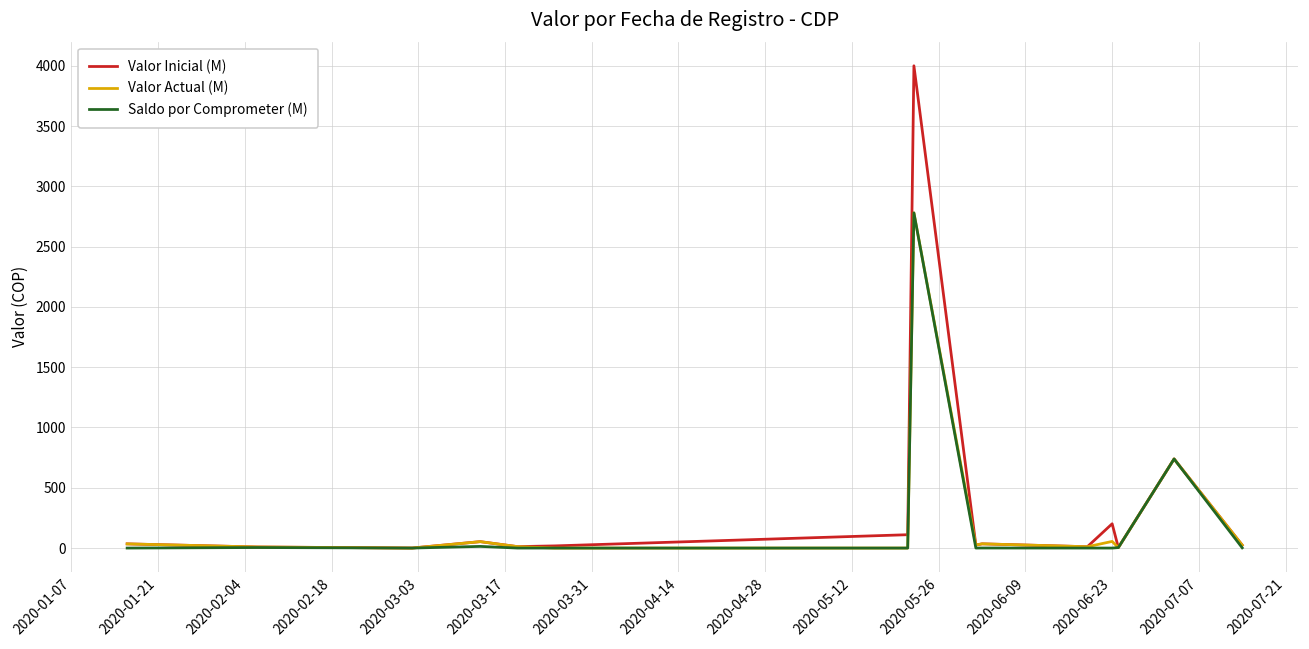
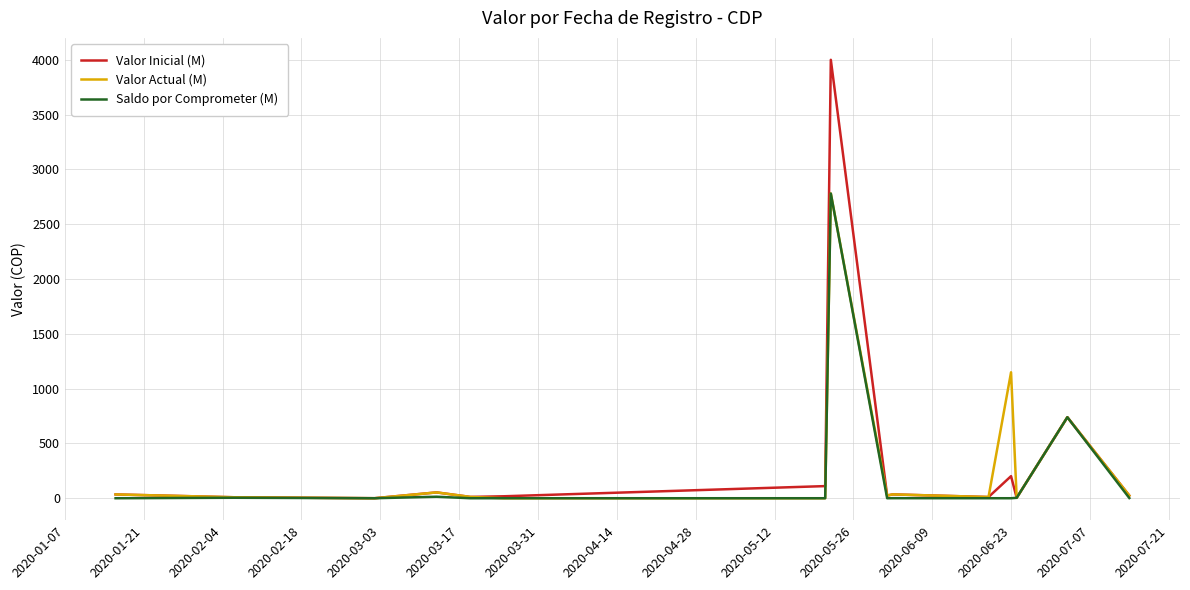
  {
    "Valor Inicial (M)": {
      "2020-06-23": 200
    },
    "Valor Actual (M)": {
-     "2020-06-23": 60
+     "2020-06-23": 1150
    },
    "Saldo por Comprometer (M)": {
      "2020-06-23": 0
    }
  }
